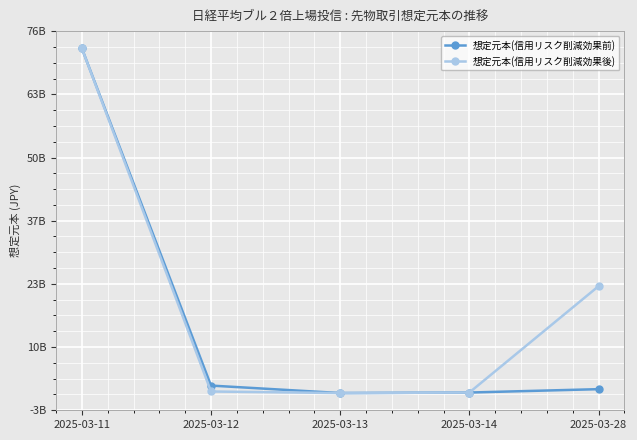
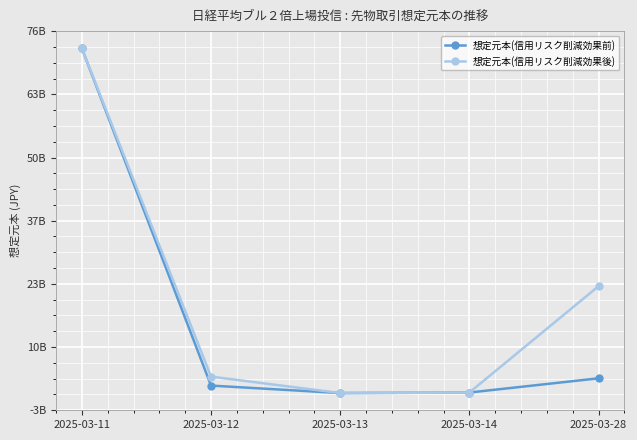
  {
    "想定元本(信用リスク削減効果前)": {
      "2025-03-12": 2000000000,
-     "2025-03-28": 1000000000
+     "2025-03-28": 3000000000
    },
    "想定元本(信用リスク削減効果後)": {
-     "2025-03-12": 1000000000,
+     "2025-03-12": 4000000000,
      "2025-03-28": 23000000000
    }
  }
